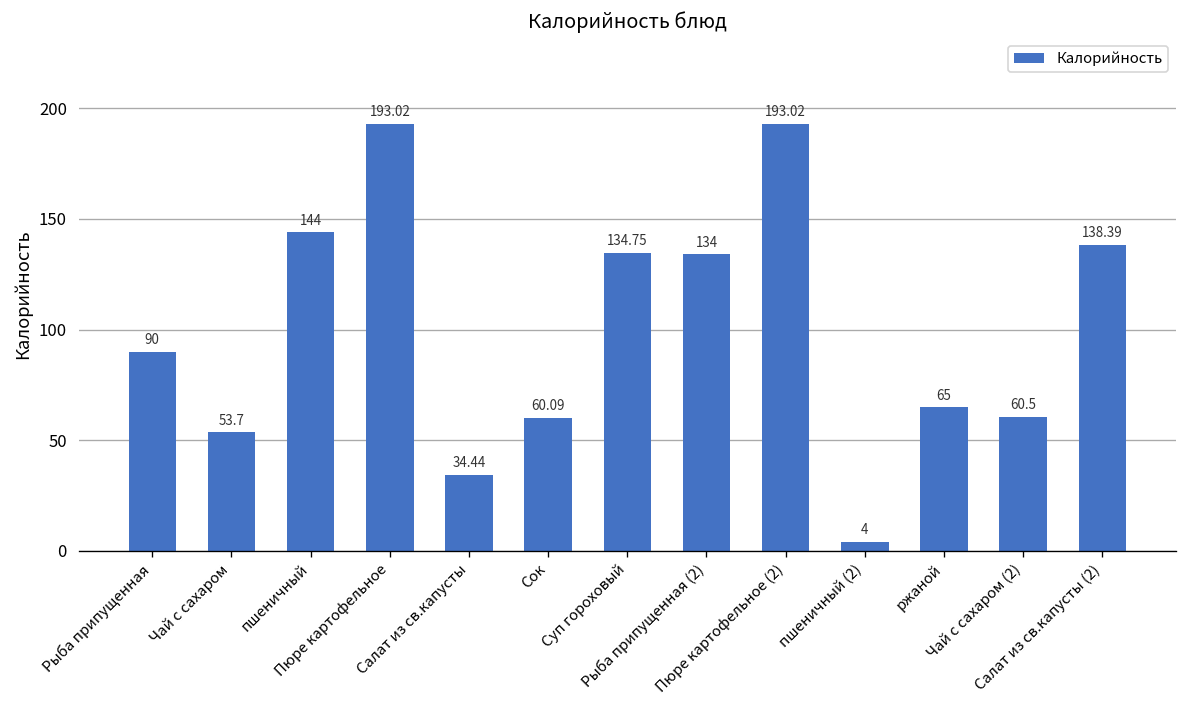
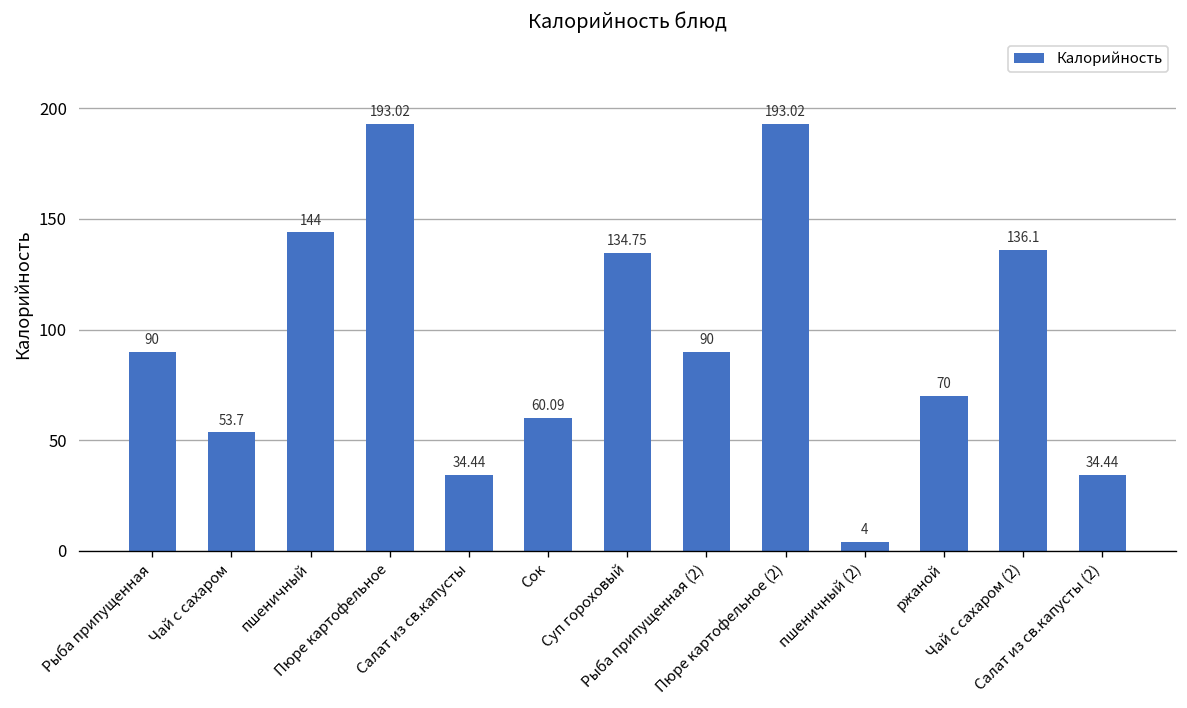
  {
    "Рыба припущенная": 90,
    "Чай с сахаром": 53.7,
    "пшеничный": 144,
    "Пюре картофельное": 193.02,
    "Салат из св.капусты": 34.44,
    "Сок": 60.09,
    "Суп гороховый": 134.75,
-   "Рыба припущенная (2)": 134,
+   "Рыба припущенная (2)": 90,
    "Пюре картофельное (2)": 193.02,
    "пшеничный (2)": 4,
-   "ржаной": 65,
-   "Чай с сахаром (2)": 60.5,
-   "Салат из св.капусты (2)": 138.39
+   "ржаной": 70,
+   "Чай с сахаром (2)": 136.1,
+   "Салат из св.капусты (2)": 34.44
  }
